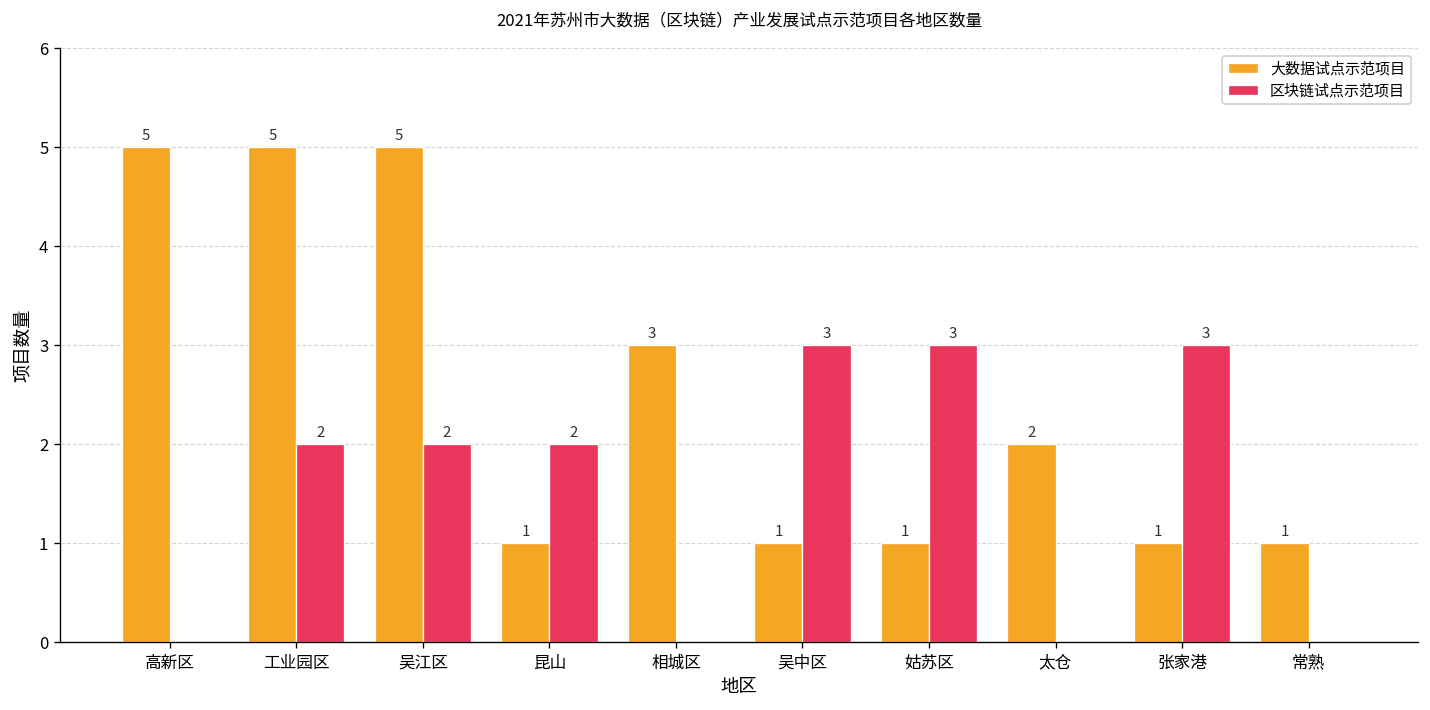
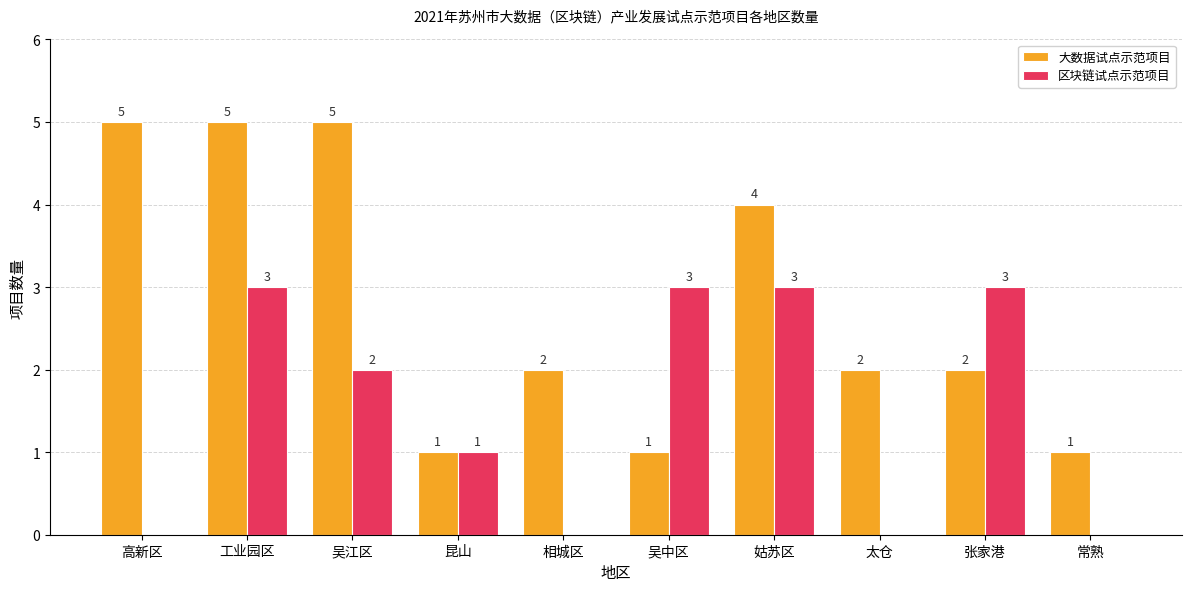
  {
    "大数据试点示范项目": {
      "高新区": 5,
      "工业园区": 5,
      "吴江区": 5,
      "昆山": 1,
-     "相城区": 3,
+     "相城区": 2,
      "吴中区": 1,
-     "姑苏区": 1,
+     "姑苏区": 4,
      "太仓": 2,
-     "张家港": 1,
+     "张家港": 2,
      "常熟": 1
    },
    "区块链试点示范项目": {
-     "工业园区": 2,
+     "工业园区": 3,
      "吴江区": 2,
-     "昆山": 2,
+     "昆山": 1,
      "吴中区": 3,
      "姑苏区": 3,
      "张家港": 3
    }
  }
